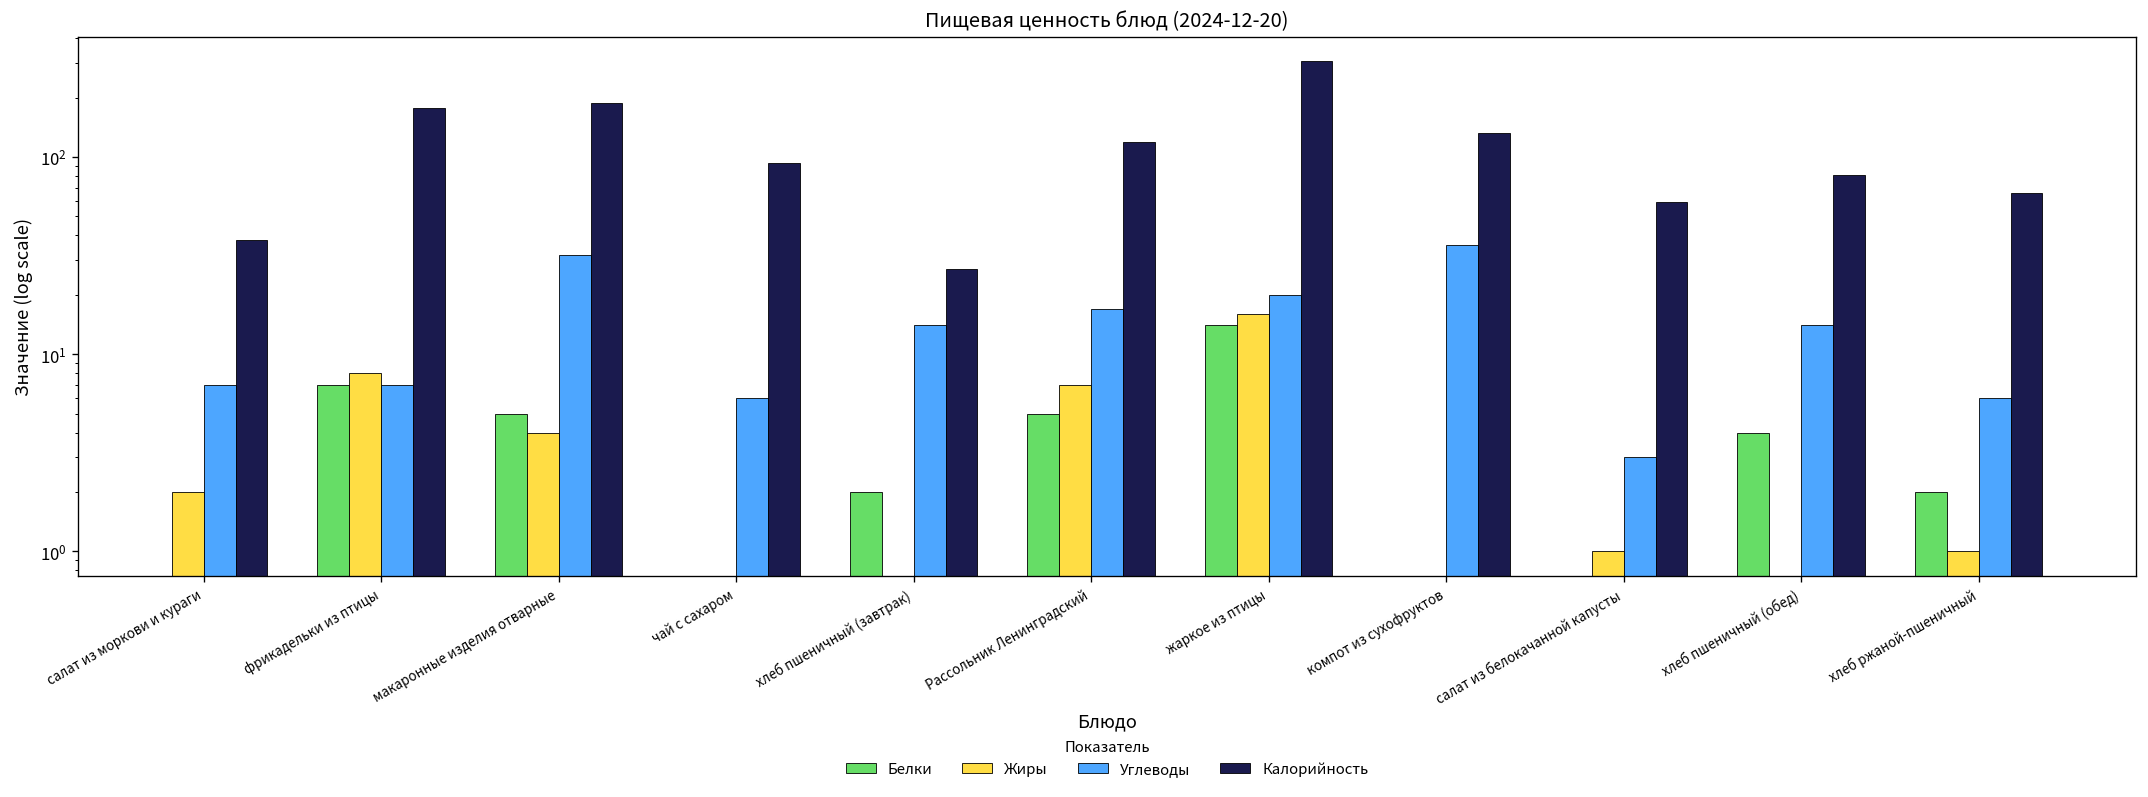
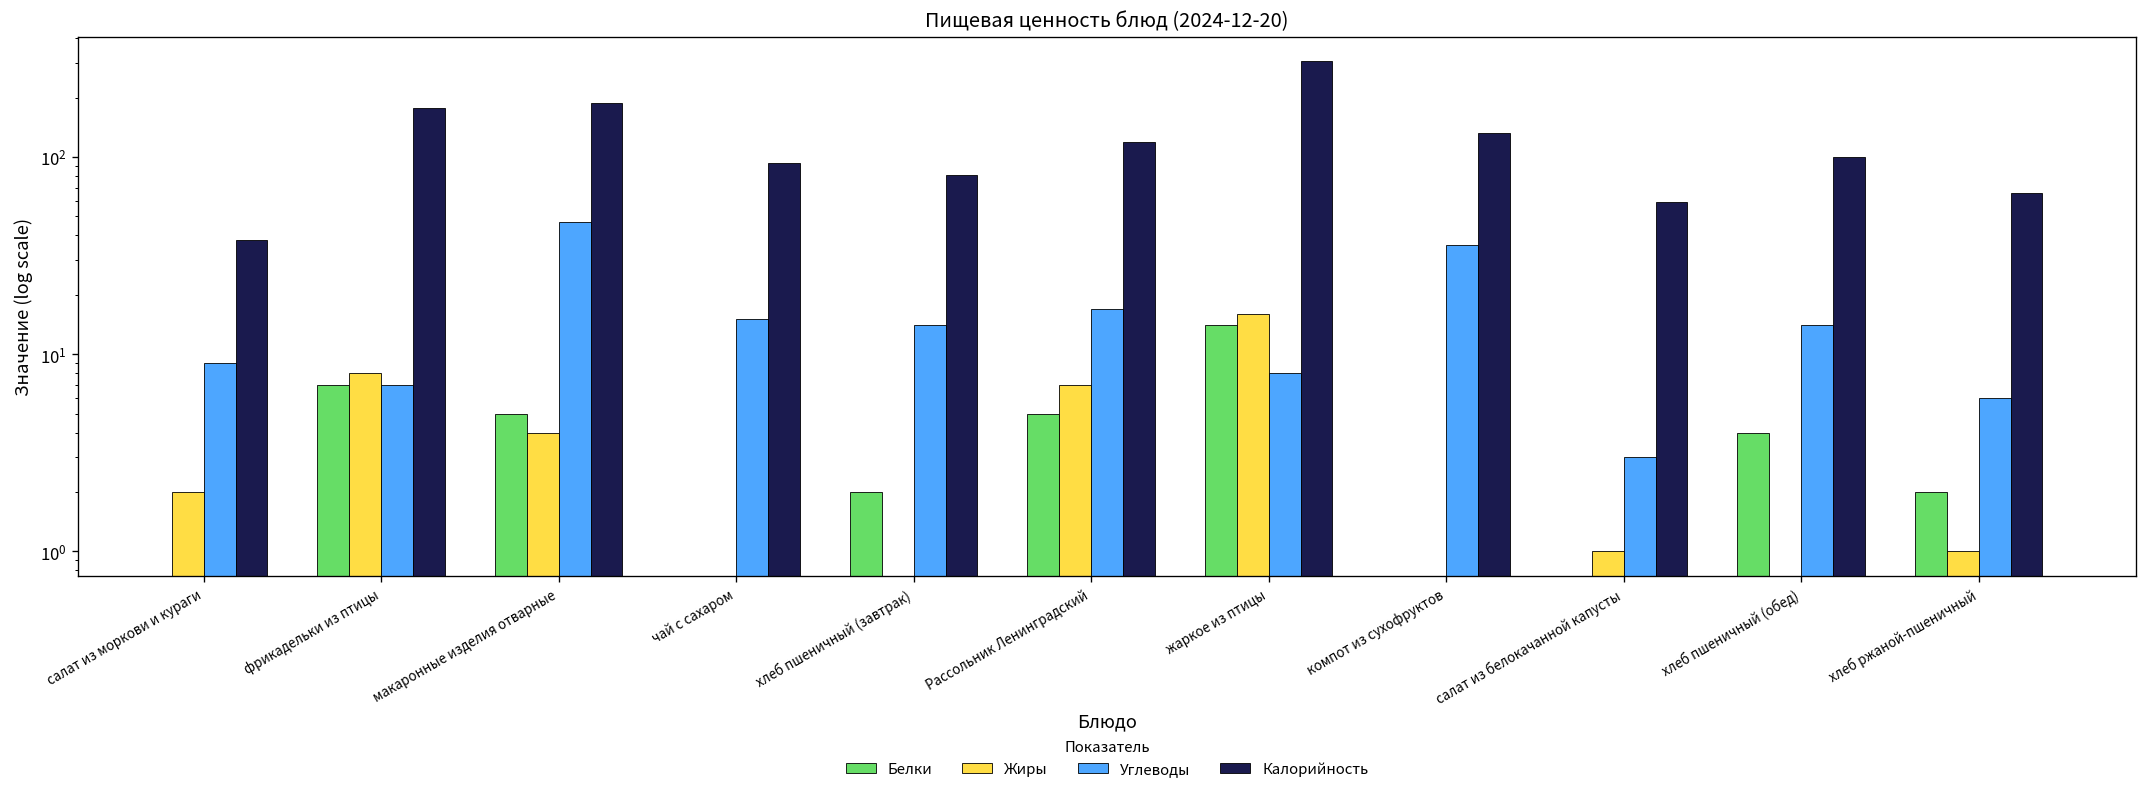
  {
    "Углеводы": {
-     "салат из моркови и кураги": 7,
+     "салат из моркови и кураги": 9,
      "фрикадельки из птицы": 7,
-     "макаронные изделия отварные": 32,
-     "чай с сахаром": 6,
+     "макаронные изделия отварные": 47,
+     "чай с сахаром": 15,
      "хлеб пшеничный (завтрак)": 14,
      "Рассольник Ленинградский": 17,
-     "жаркое из птицы": 20,
+     "жаркое из птицы": 8,
      "компот из сухофруктов": 36,
      "салат из белокачанной капусты": 3,
      "хлеб пшеничный (обед)": 14,
      "хлеб ржаной-пшеничный": 6
    },
    "Калорийность": {
      "салат из моркови и кураги": 38,
      "фрикадельки из птицы": 180,
      "макаронные изделия отварные": 190,
      "чай с сахаром": 90,
-     "хлеб пшеничный (завтрак)": 27,
+     "хлеб пшеничный (завтрак)": 80,
      "Рассольник Ленинградский": 120,
      "жаркое из птицы": 310,
      "компот из сухофруктов": 130,
      "салат из белокачанной капусты": 59,
-     "хлеб пшеничный (обед)": 80,
+     "хлеб пшеничный (обед)": 100,
      "хлеб ржаной-пшеничный": 66
    }
  }
